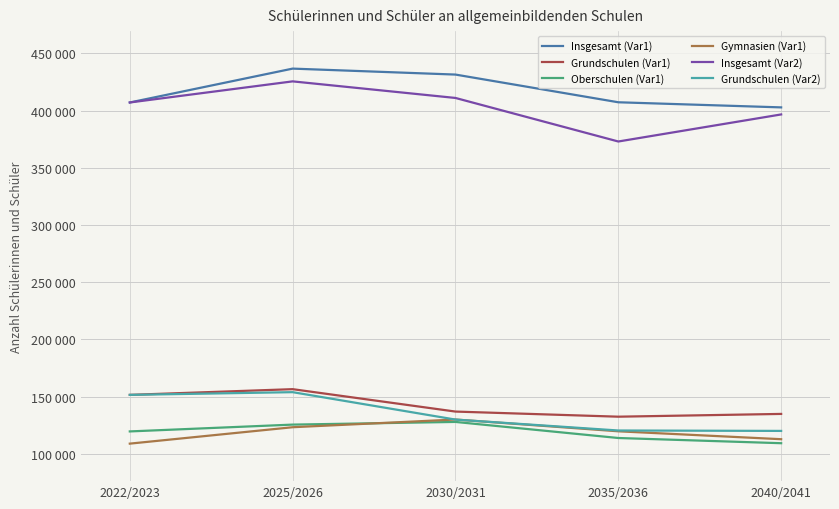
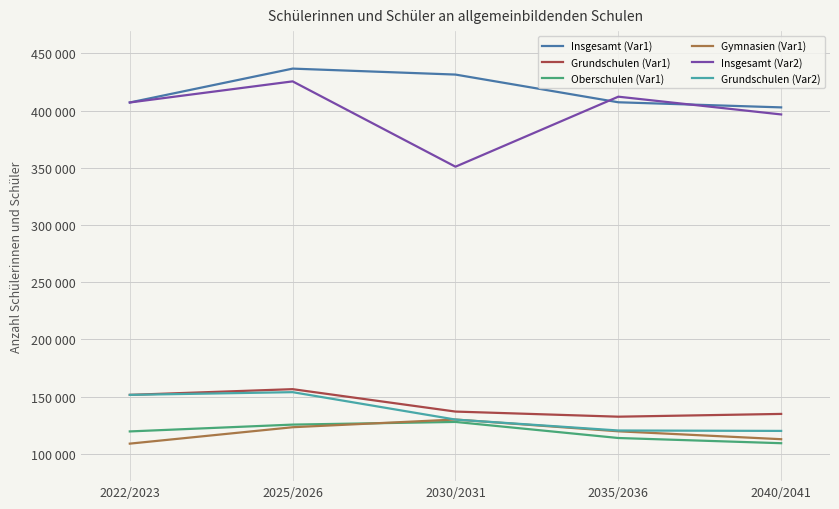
  {
    "Insgesamt (Var2)": {
      "2025/2026": 426000,
-     "2030/2031": 411000,
-     "2035/2036": 373000,
+     "2030/2031": 351000,
+     "2035/2036": 412000,
      "2040/2041": 397000
    }
  }
